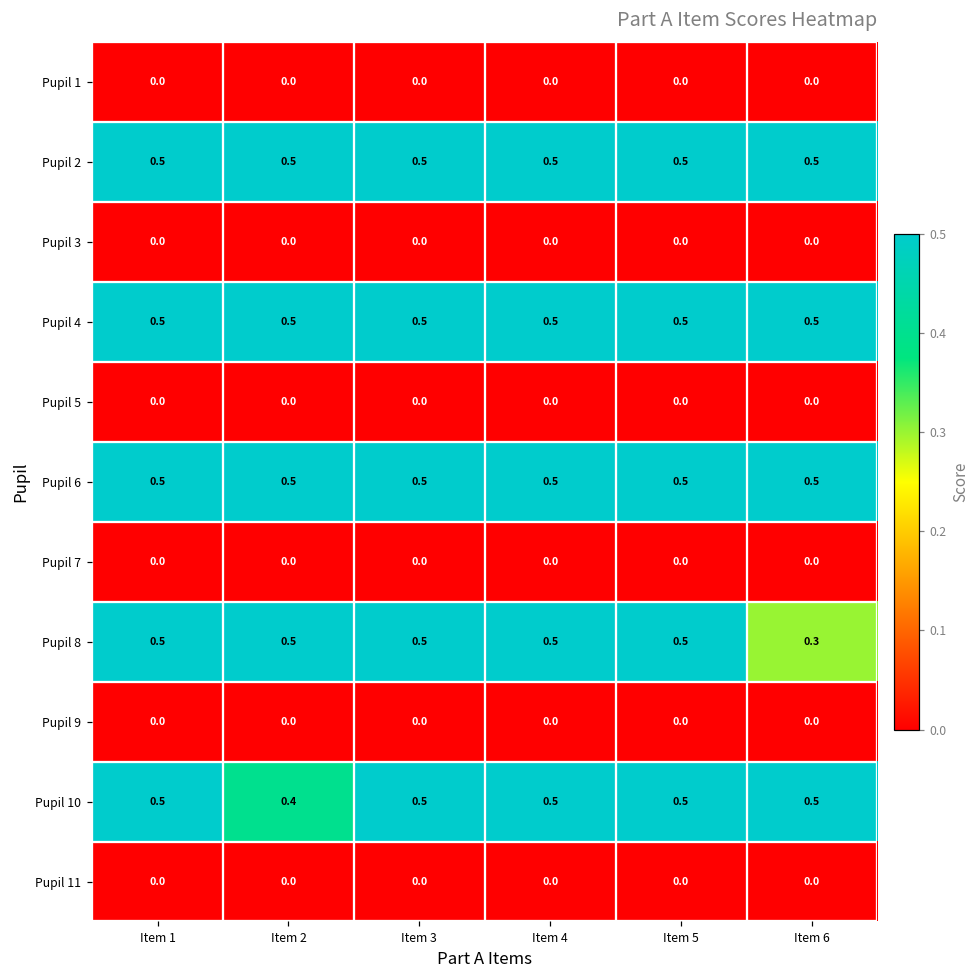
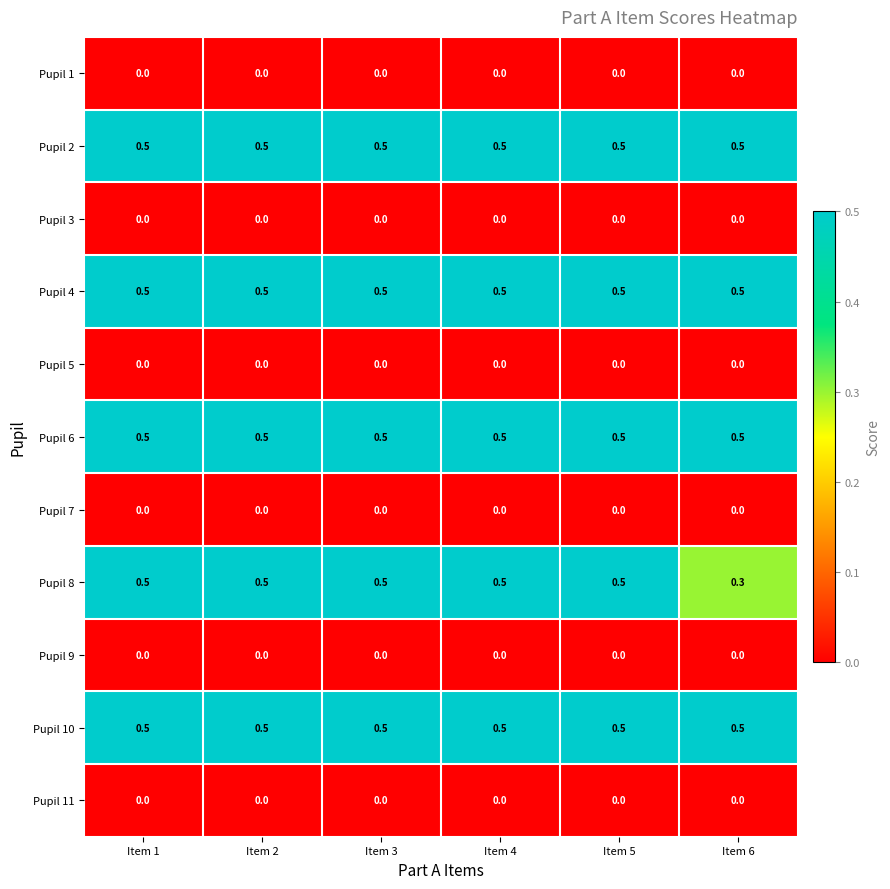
  {
    "Pupil 1": {
      "Item 1": 0.0,
      "Item 2": 0.0,
      "Item 3": 0.0,
      "Item 4": 0.0,
      "Item 5": 0.0,
      "Item 6": 0.0
    },
    "Pupil 2": {
      "Item 1": 0.5,
      "Item 2": 0.5,
      "Item 3": 0.5,
      "Item 4": 0.5,
      "Item 5": 0.5,
      "Item 6": 0.5
    },
    "Pupil 3": {
      "Item 1": 0.0,
      "Item 2": 0.0,
      "Item 3": 0.0,
      "Item 4": 0.0,
      "Item 5": 0.0,
      "Item 6": 0.0
    },
    "Pupil 4": {
      "Item 1": 0.5,
      "Item 2": 0.5,
      "Item 3": 0.5,
      "Item 4": 0.5,
      "Item 5": 0.5,
      "Item 6": 0.5
    },
    "Pupil 5": {
      "Item 1": 0.0,
      "Item 2": 0.0,
      "Item 3": 0.0,
      "Item 4": 0.0,
      "Item 5": 0.0,
      "Item 6": 0.0
    },
    "Pupil 6": {
      "Item 1": 0.5,
      "Item 2": 0.5,
      "Item 3": 0.5,
      "Item 4": 0.5,
      "Item 5": 0.5,
      "Item 6": 0.5
    },
    "Pupil 7": {
      "Item 1": 0.0,
      "Item 2": 0.0,
      "Item 3": 0.0,
      "Item 4": 0.0,
      "Item 5": 0.0,
      "Item 6": 0.0
    },
    "Pupil 8": {
      "Item 1": 0.5,
      "Item 2": 0.5,
      "Item 3": 0.5,
      "Item 4": 0.5,
      "Item 5": 0.5,
      "Item 6": 0.3
    },
    "Pupil 9": {
      "Item 1": 0.0,
      "Item 2": 0.0,
      "Item 3": 0.0,
      "Item 4": 0.0,
      "Item 5": 0.0,
      "Item 6": 0.0
    },
    "Pupil 10": {
      "Item 1": 0.5,
-     "Item 2": 0.4,
+     "Item 2": 0.5,
      "Item 3": 0.5,
      "Item 4": 0.5,
      "Item 5": 0.5,
      "Item 6": 0.5
    },
    "Pupil 11": {
      "Item 1": 0.0,
      "Item 2": 0.0,
      "Item 3": 0.0,
      "Item 4": 0.0,
      "Item 5": 0.0,
      "Item 6": 0.0
    }
  }
